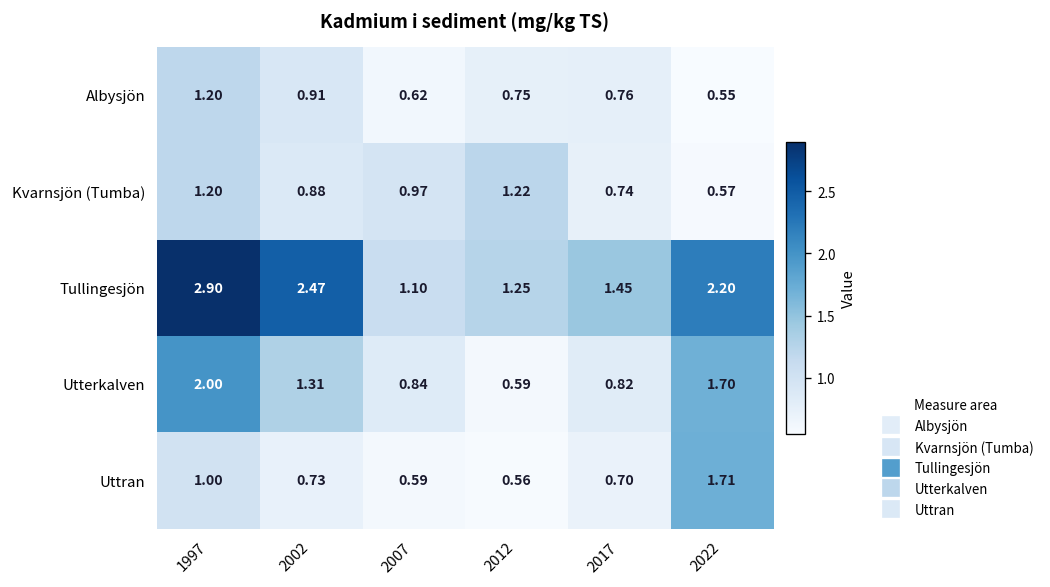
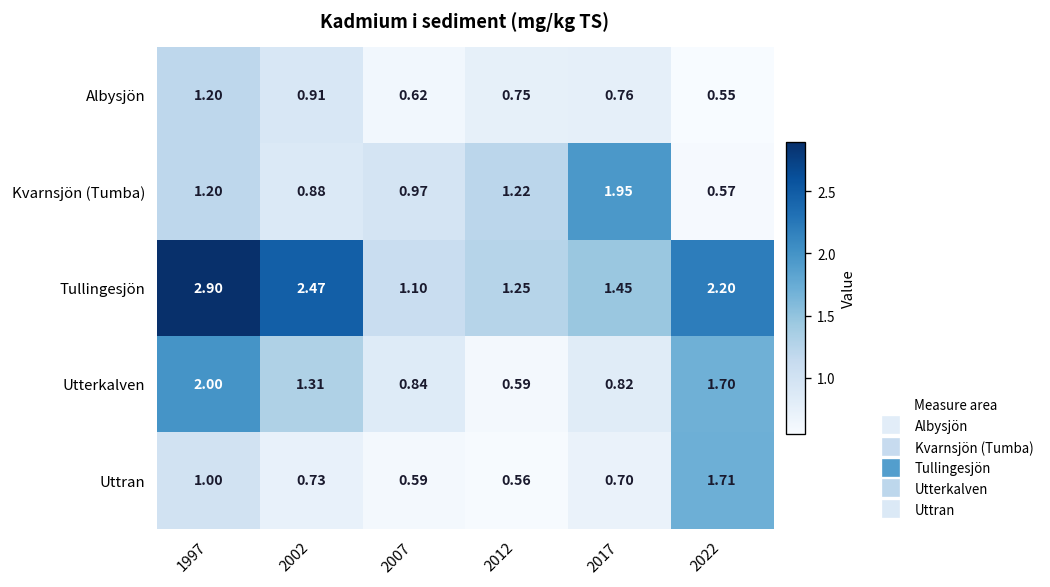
  {
    "Albysjön": {
      "1997": 1.20,
      "2002": 0.91,
      "2007": 0.62,
      "2012": 0.75,
      "2017": 0.76,
      "2022": 0.55
    },
    "Kvarnsjön (Tumba)": {
      "1997": 1.20,
      "2002": 0.88,
      "2007": 0.97,
      "2012": 1.22,
-     "2017": 0.74,
+     "2017": 1.95,
      "2022": 0.57
    },
    "Tullingesjön": {
      "1997": 2.90,
      "2002": 2.47,
      "2007": 1.10,
      "2012": 1.25,
      "2017": 1.45,
      "2022": 2.20
    },
    "Utterkalven": {
      "1997": 2.00,
      "2002": 1.31,
      "2007": 0.84,
      "2012": 0.59,
      "2017": 0.82,
      "2022": 1.70
    },
    "Uttran": {
      "1997": 1.00,
      "2002": 0.73,
      "2007": 0.59,
      "2012": 0.56,
      "2017": 0.70,
      "2022": 1.71
    }
  }
